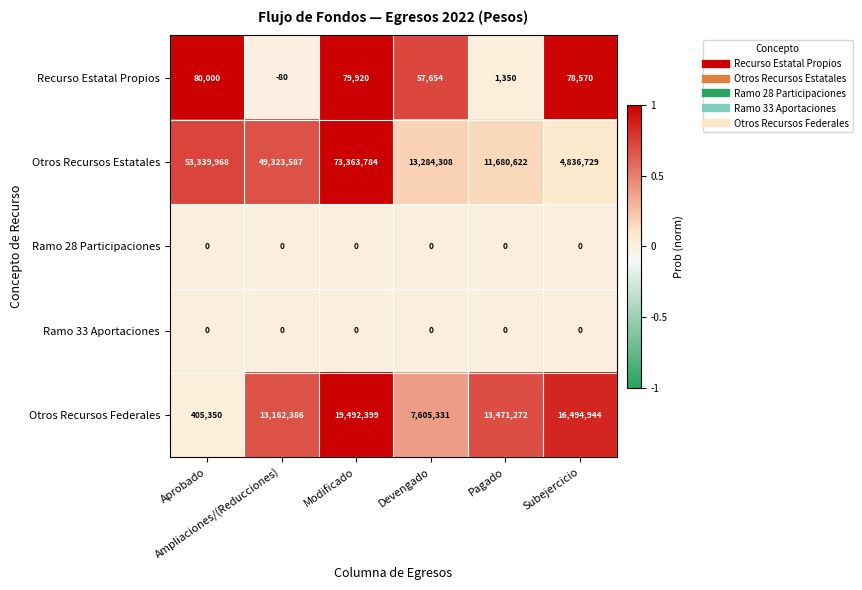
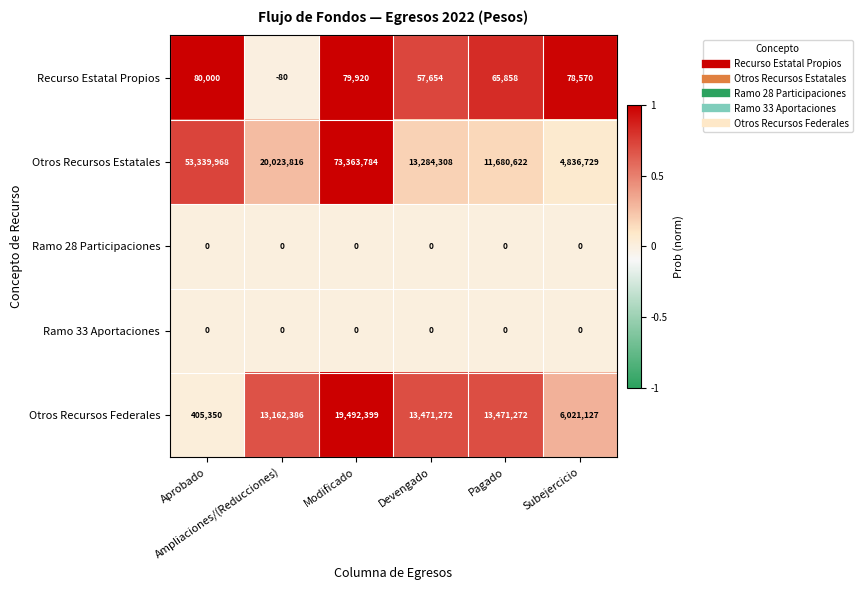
  {
    "Recurso Estatal Propios": {
      "Aprobado": "80,000",
      "Ampliaciones/(Reducciones)": "-80",
      "Modificado": "79,920",
      "Devengado": "57,654",
-     "Pagado": "1,350",
+     "Pagado": "65,858",
      "Subejercicio": "78,570"
    },
    "Otros Recursos Estatales": {
      "Aprobado": "53,339,968",
-     "Ampliaciones/(Reducciones)": "49,323,587",
+     "Ampliaciones/(Reducciones)": "20,023,816",
      "Modificado": "73,363,784",
      "Devengado": "13,284,308",
      "Pagado": "11,680,622",
      "Subejercicio": "4,836,729"
    },
    "Ramo 28 Participaciones": {
      "Aprobado": "0",
      "Ampliaciones/(Reducciones)": "0",
      "Modificado": "0",
      "Devengado": "0",
      "Pagado": "0",
      "Subejercicio": "0"
    },
    "Ramo 33 Aportaciones": {
      "Aprobado": "0",
      "Ampliaciones/(Reducciones)": "0",
      "Modificado": "0",
      "Devengado": "0",
      "Pagado": "0",
      "Subejercicio": "0"
    },
    "Otros Recursos Federales": {
      "Aprobado": "405,350",
      "Ampliaciones/(Reducciones)": "13,162,386",
      "Modificado": "19,492,399",
-     "Devengado": "7,605,331",
+     "Devengado": "13,471,272",
      "Pagado": "13,471,272",
-     "Subejercicio": "16,494,944"
+     "Subejercicio": "6,021,127"
    }
  }
